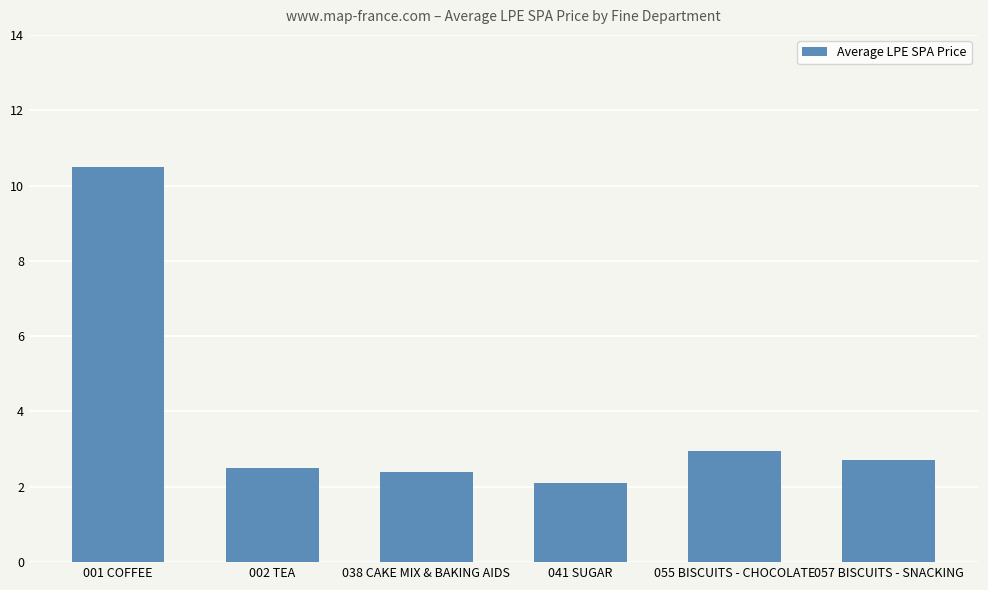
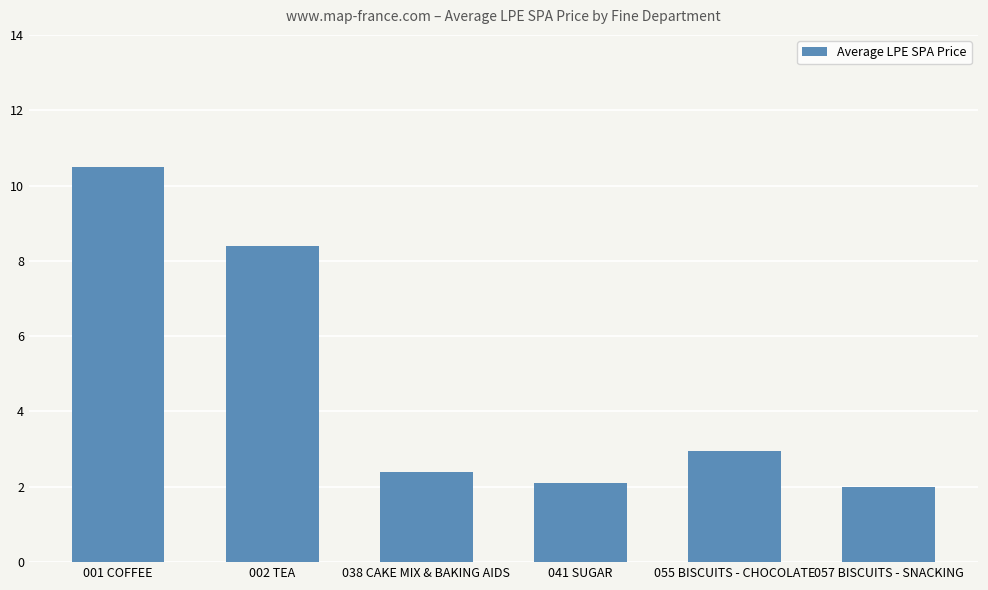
  {
    "001 COFFEE": 10.5,
-   "002 TEA": 2.5,
+   "002 TEA": 8.4,
    "038 CAKE MIX & BAKING AIDS": 2.4,
    "041 SUGAR": 2.1,
    "055 BISCUITS - CHOCOLATE": 3.0,
-   "057 BISCUITS - SNACKING": 2.7
+   "057 BISCUITS - SNACKING": 2.0
  }
